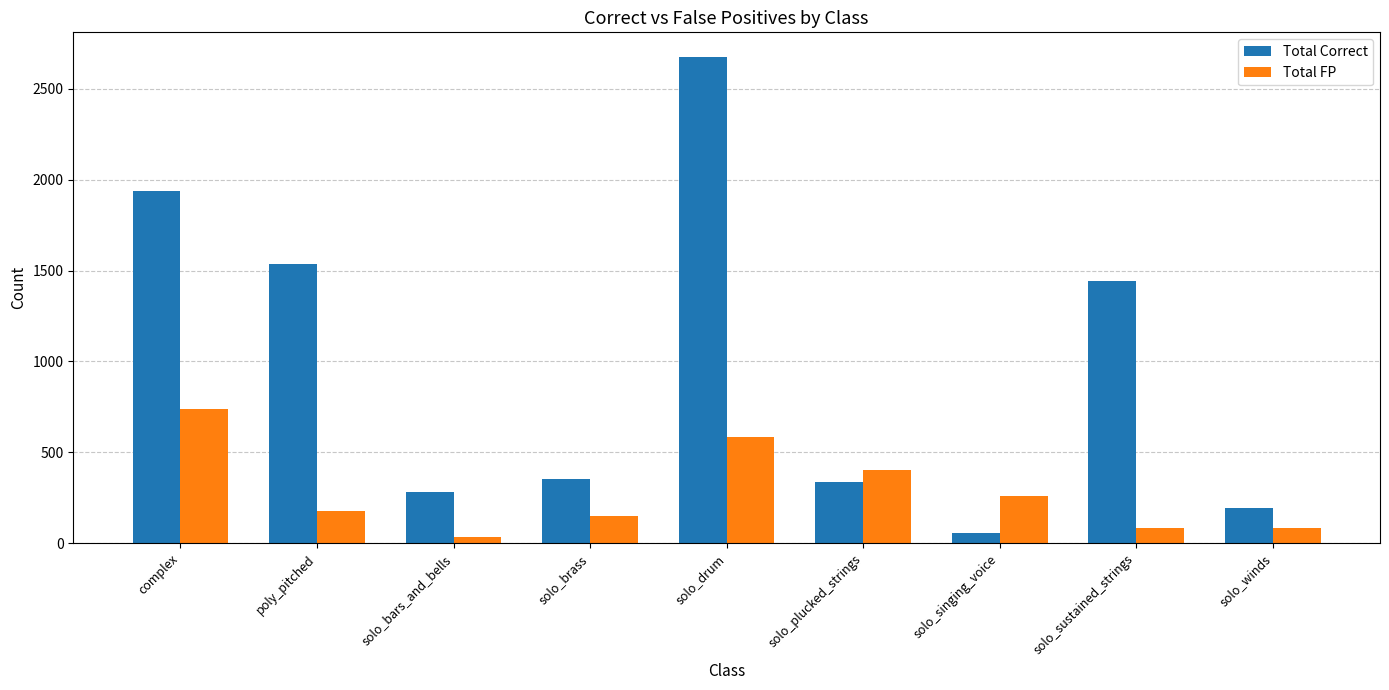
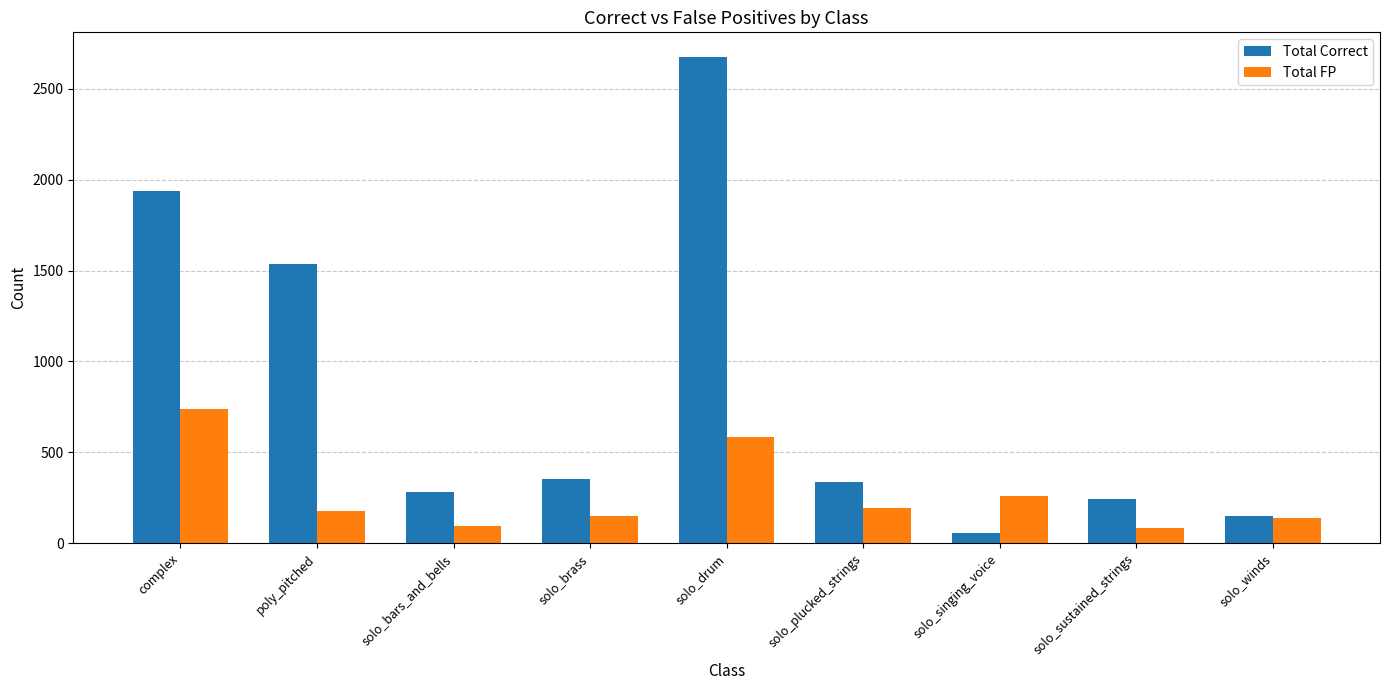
  {
    "Total Correct": {
      "complex": 1940,
      "poly_pitched": 1540,
      "solo_bars_and_bells": 290,
      "solo_brass": 350,
      "solo_drum": 2680,
      "solo_plucked_strings": 340,
      "solo_singing_voice": 60,
-     "solo_sustained_strings": 1440,
-     "solo_winds": 190
+     "solo_sustained_strings": 250,
+     "solo_winds": 150
    },
    "Total FP": {
      "complex": 740,
      "poly_pitched": 180,
-     "solo_bars_and_bells": 40,
+     "solo_bars_and_bells": 100,
      "solo_brass": 150,
      "solo_drum": 590,
-     "solo_plucked_strings": 400,
+     "solo_plucked_strings": 190,
      "solo_singing_voice": 260,
      "solo_sustained_strings": 90,
-     "solo_winds": 80
+     "solo_winds": 140
    }
  }
